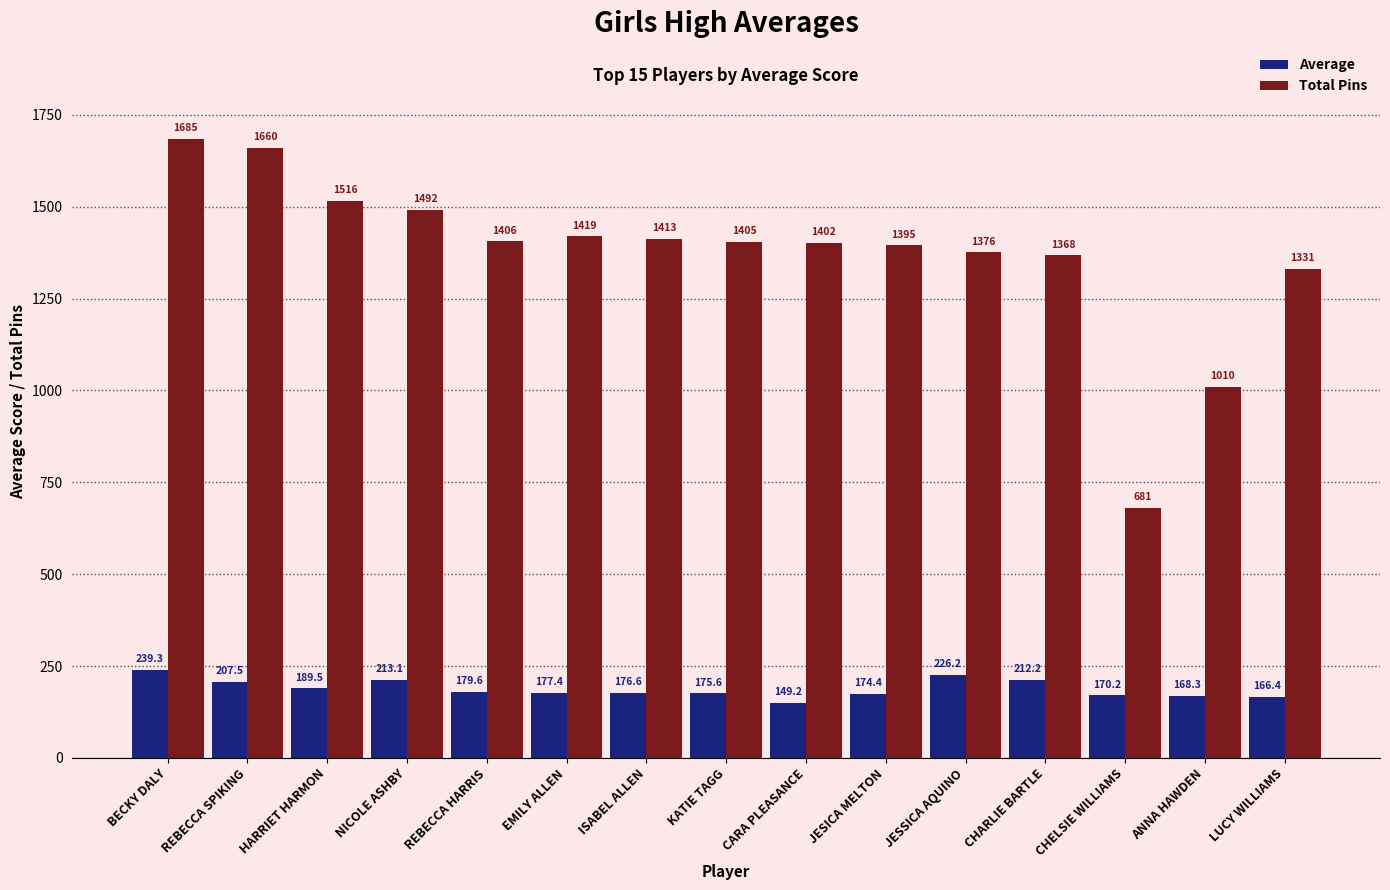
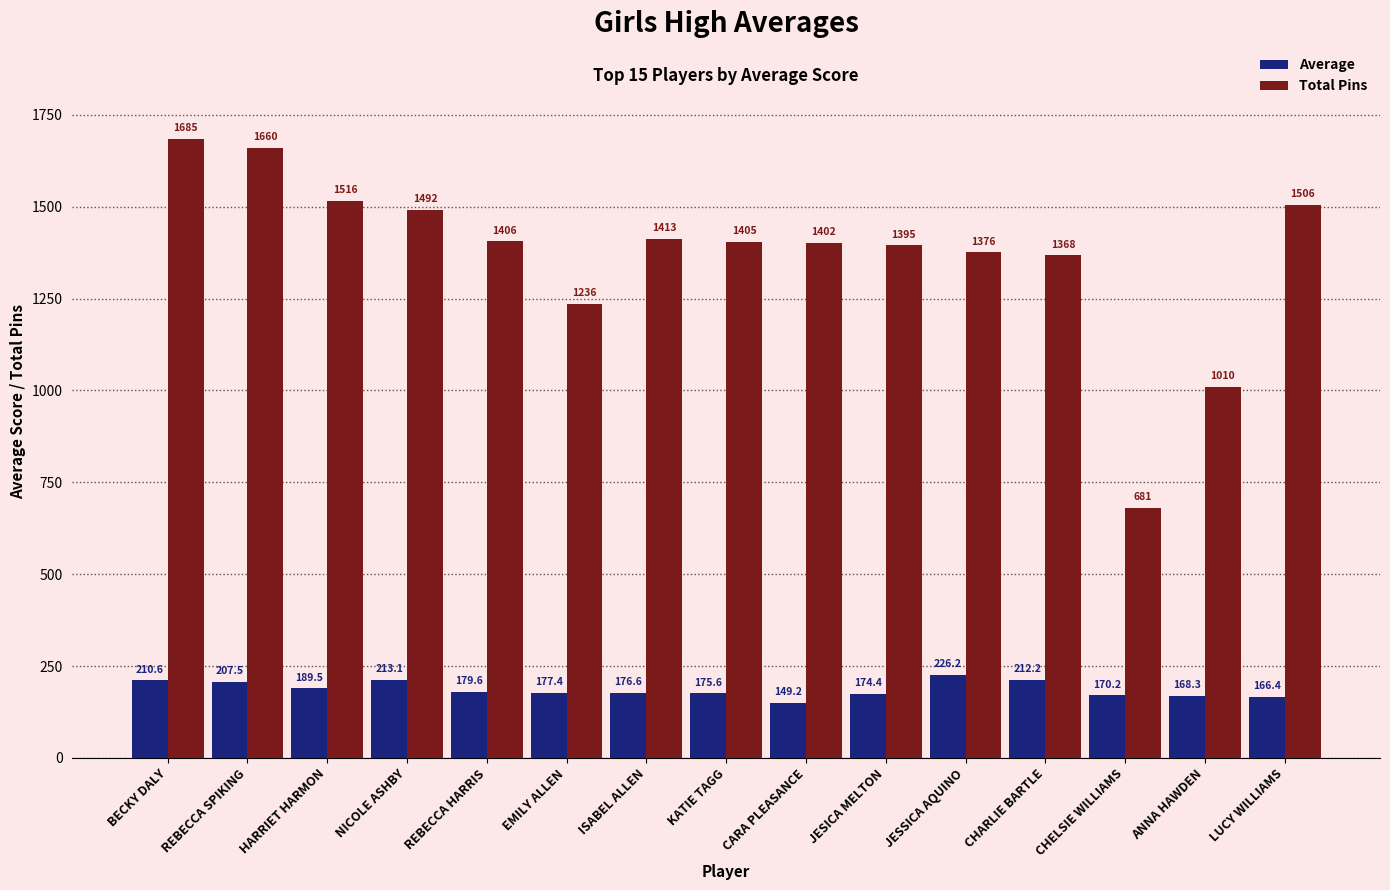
  {
    "Average": {
-     "BECKY DALY": 239.3,
+     "BECKY DALY": 210.6,
      "REBECCA SPIKING": 207.5,
      "HARRIET HARMON": 189.5,
      "NICOLE ASHBY": 213.1,
      "REBECCA HARRIS": 179.6,
      "EMILY ALLEN": 177.4,
      "ISABEL ALLEN": 176.6,
      "KATIE TAGG": 175.6,
      "CARA PLEASANCE": 149.2,
      "JESICA MELTON": 174.4,
      "JESSICA AQUINO": 226.2,
      "CHARLIE BARTLE": 212.2,
      "CHELSIE WILLIAMS": 170.2,
      "ANNA HAWDEN": 168.3,
      "LUCY WILLIAMS": 166.4
    },
    "Total Pins": {
      "BECKY DALY": 1685,
      "REBECCA SPIKING": 1660,
      "HARRIET HARMON": 1516,
      "NICOLE ASHBY": 1492,
      "REBECCA HARRIS": 1406,
-     "EMILY ALLEN": 1419,
+     "EMILY ALLEN": 1236,
      "ISABEL ALLEN": 1413,
      "KATIE TAGG": 1405,
      "CARA PLEASANCE": 1402,
      "JESICA MELTON": 1395,
      "JESSICA AQUINO": 1376,
      "CHARLIE BARTLE": 1368,
      "CHELSIE WILLIAMS": 681,
      "ANNA HAWDEN": 1010,
-     "LUCY WILLIAMS": 1331
+     "LUCY WILLIAMS": 1506
    }
  }
